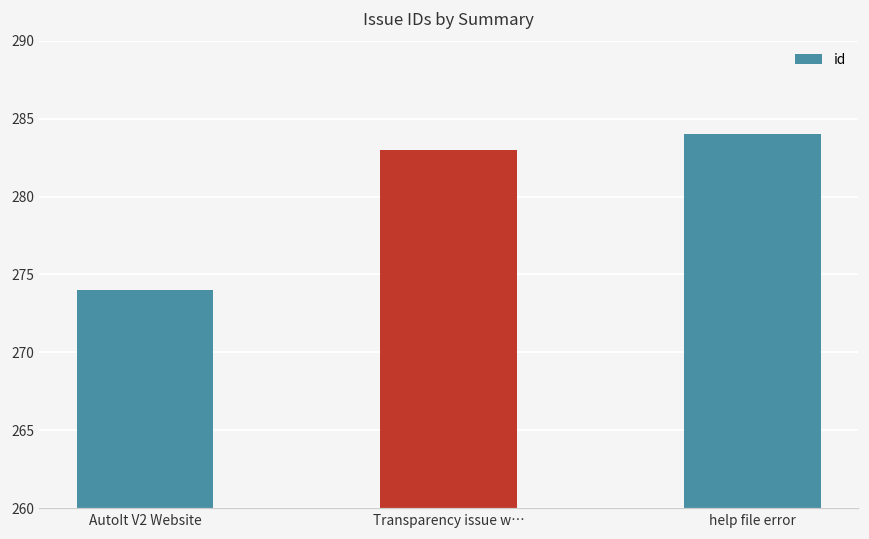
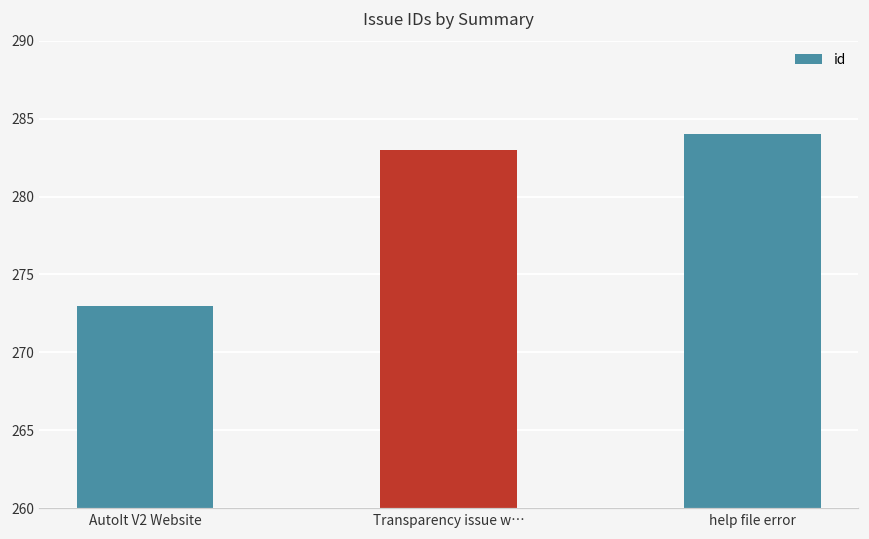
  {
-   "AutoIt V2 Website": 274,
+   "AutoIt V2 Website": 273,
    "Transparency issue w…": 283,
    "help file error": 284
  }
